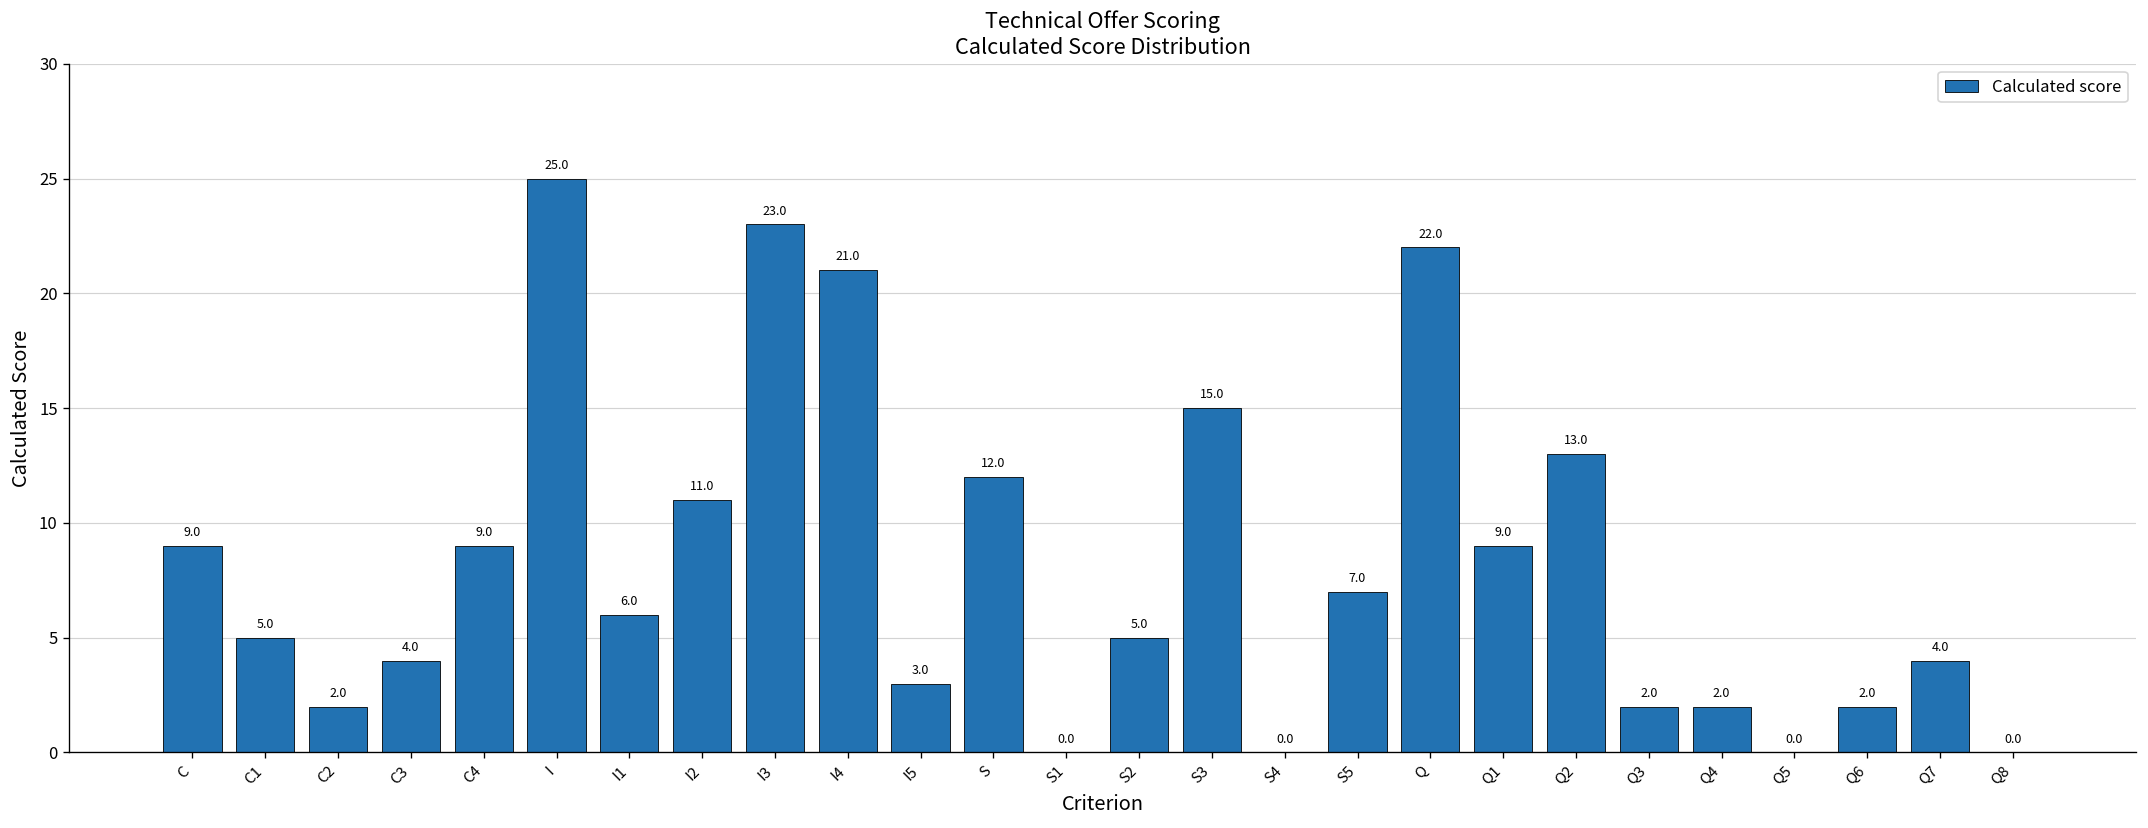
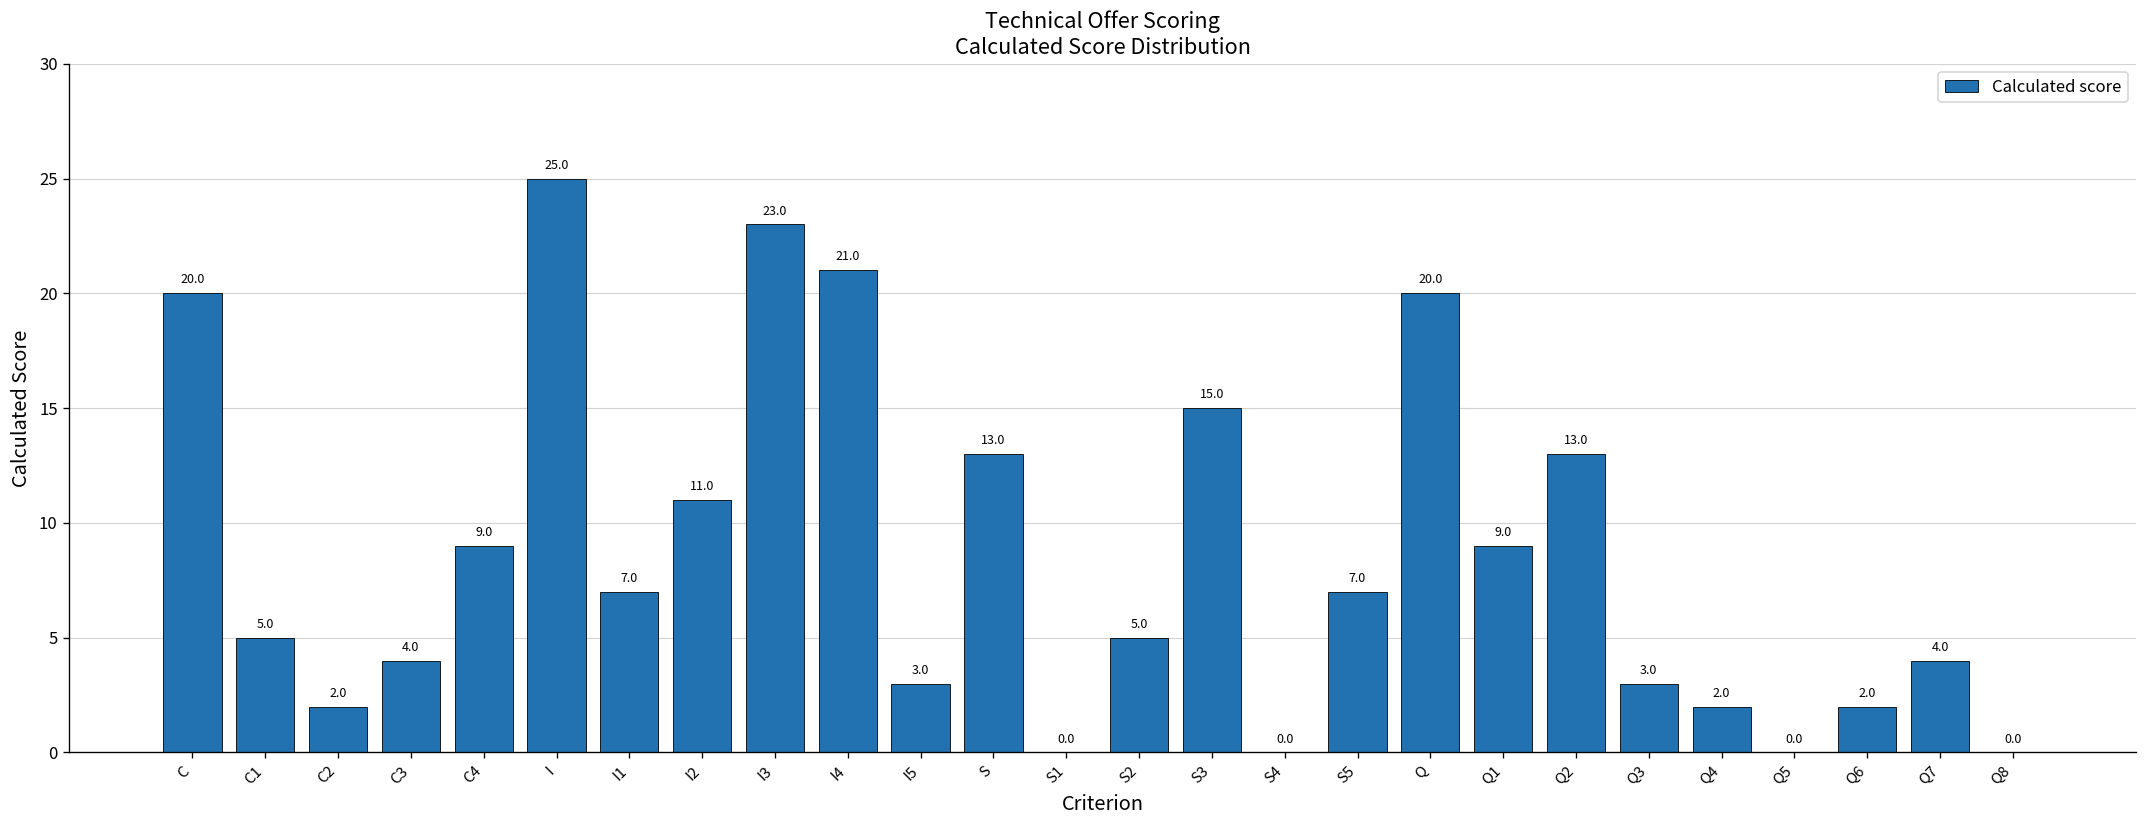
  {
-   "C": 9.0,
+   "C": 20.0,
    "C1": 5.0,
    "C2": 2.0,
    "C3": 4.0,
    "C4": 9.0,
    "I": 25.0,
-   "I1": 6.0,
+   "I1": 7.0,
    "I2": 11.0,
    "I3": 23.0,
    "I4": 21.0,
    "I5": 3.0,
-   "S": 12.0,
+   "S": 13.0,
    "S1": 0.0,
    "S2": 5.0,
    "S3": 15.0,
    "S4": 0.0,
    "S5": 7.0,
-   "Q": 22.0,
+   "Q": 20.0,
    "Q1": 9.0,
    "Q2": 13.0,
-   "Q3": 2.0,
+   "Q3": 3.0,
    "Q4": 2.0,
    "Q5": 0.0,
    "Q6": 2.0,
    "Q7": 4.0,
    "Q8": 0.0
  }
